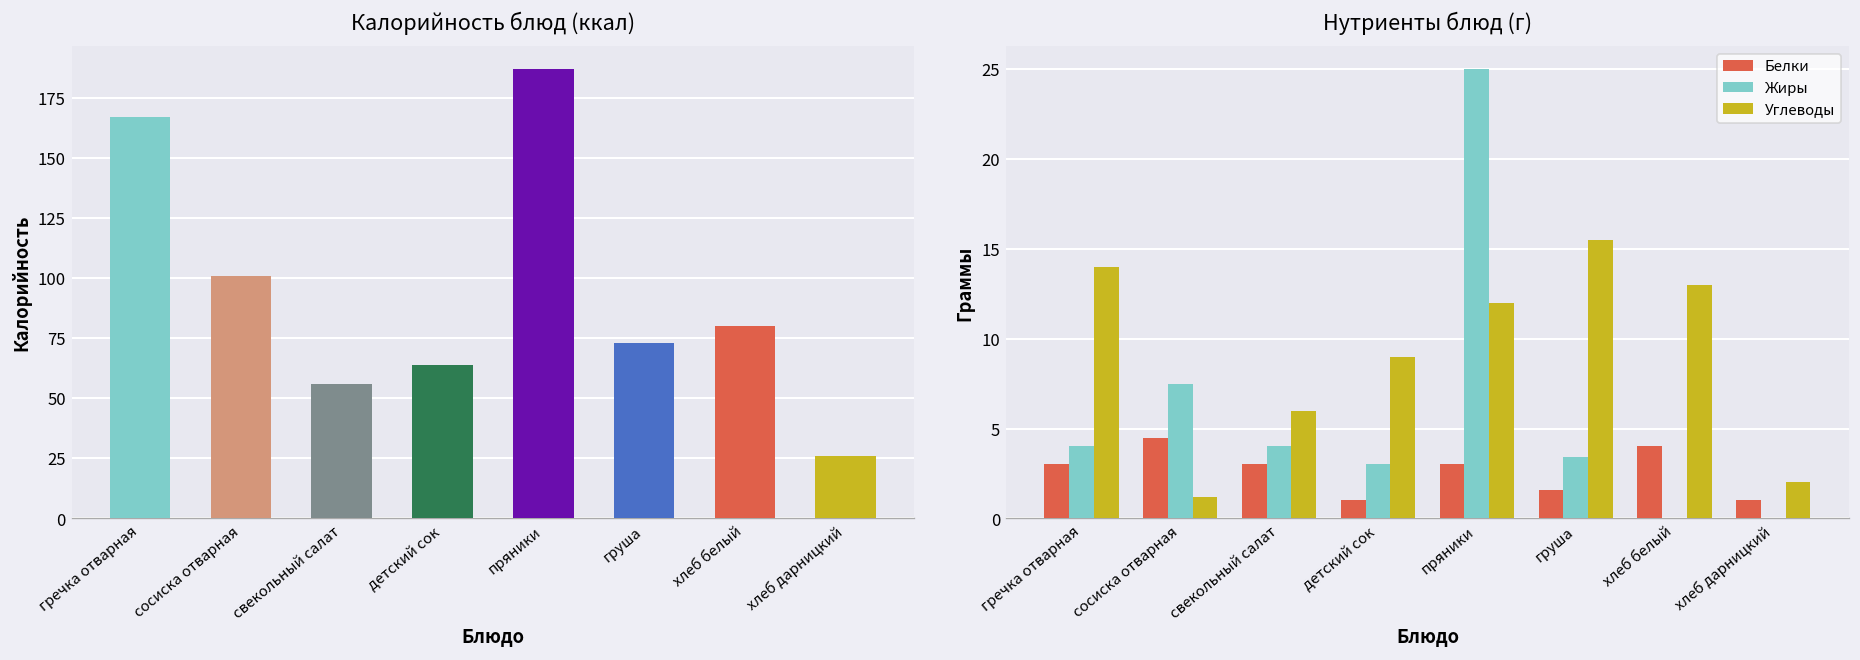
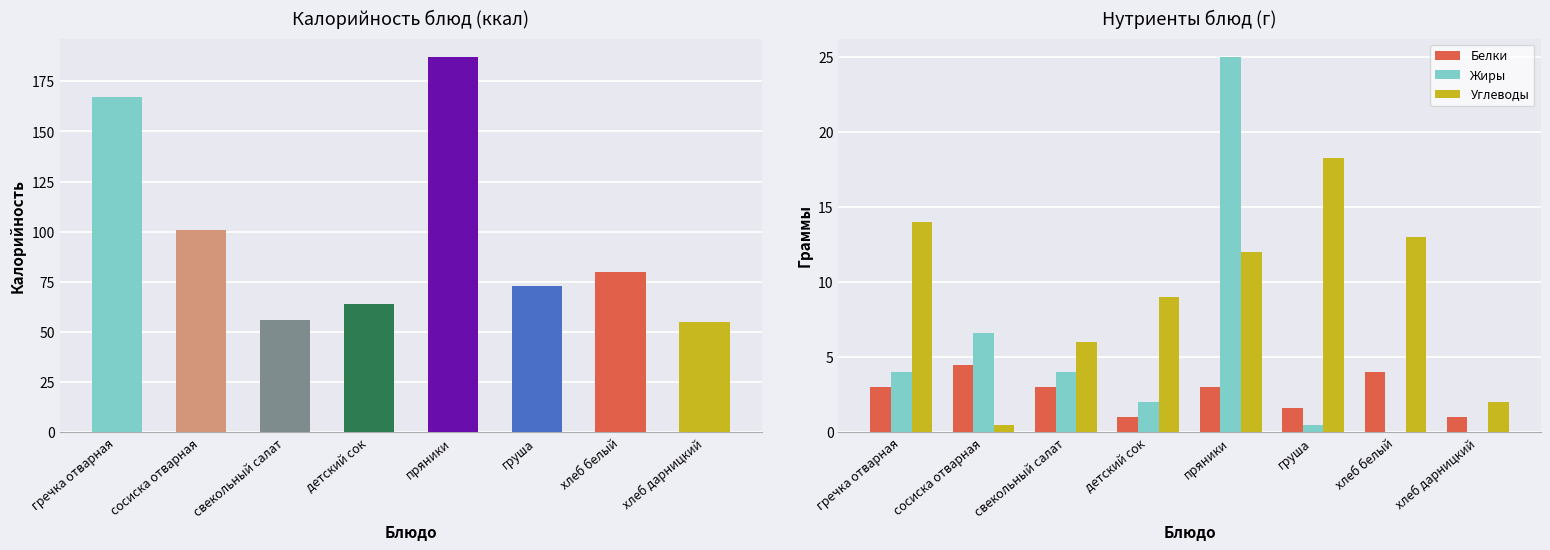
  {
    "Калорийность блюд (ккал)": {
      "гречка отварная": 167,
      "сосиска отварная": 101,
      "свекольный салат": 56,
      "детский сок": 64,
      "пряники": 187,
      "груша": 73,
      "хлеб белый": 80,
-     "хлеб дарницкий": 26
+     "хлеб дарницкий": 55
    },
    "Нутриенты блюд (г)": {
      "Белки": {
        "гречка отварная": 3.0,
        "сосиска отварная": 4.5,
        "свекольный салат": 3.0,
        "детский сок": 1.0,
        "пряники": 3.0,
        "груша": 1.6,
        "хлеб белый": 4.0,
        "хлеб дарницкий": 1.0
      },
      "Жиры": {
        "гречка отварная": 4.0,
-       "сосиска отварная": 7.5,
+       "сосиска отварная": 6.6,
        "свекольный салат": 4.0,
-       "детский сок": 3,
+       "детский сок": 2,
        "пряники": 25.0,
-       "груша": 3.4,
+       "груша": 0.5,
        "хлеб белый": 0.0,
        "хлеб дарницкий": 0.0
      },
      "Углеводы": {
        "гречка отварная": 14.0,
-       "сосиска отварная": 1.2,
+       "сосиска отварная": 0.5,
        "свекольный салат": 6.0,
        "детский сок": 9.0,
        "пряники": 12.0,
-       "груша": 15.5,
+       "груша": 18.3,
        "хлеб белый": 13.0,
        "хлеб дарницкий": 2.0
      }
    }
  }
